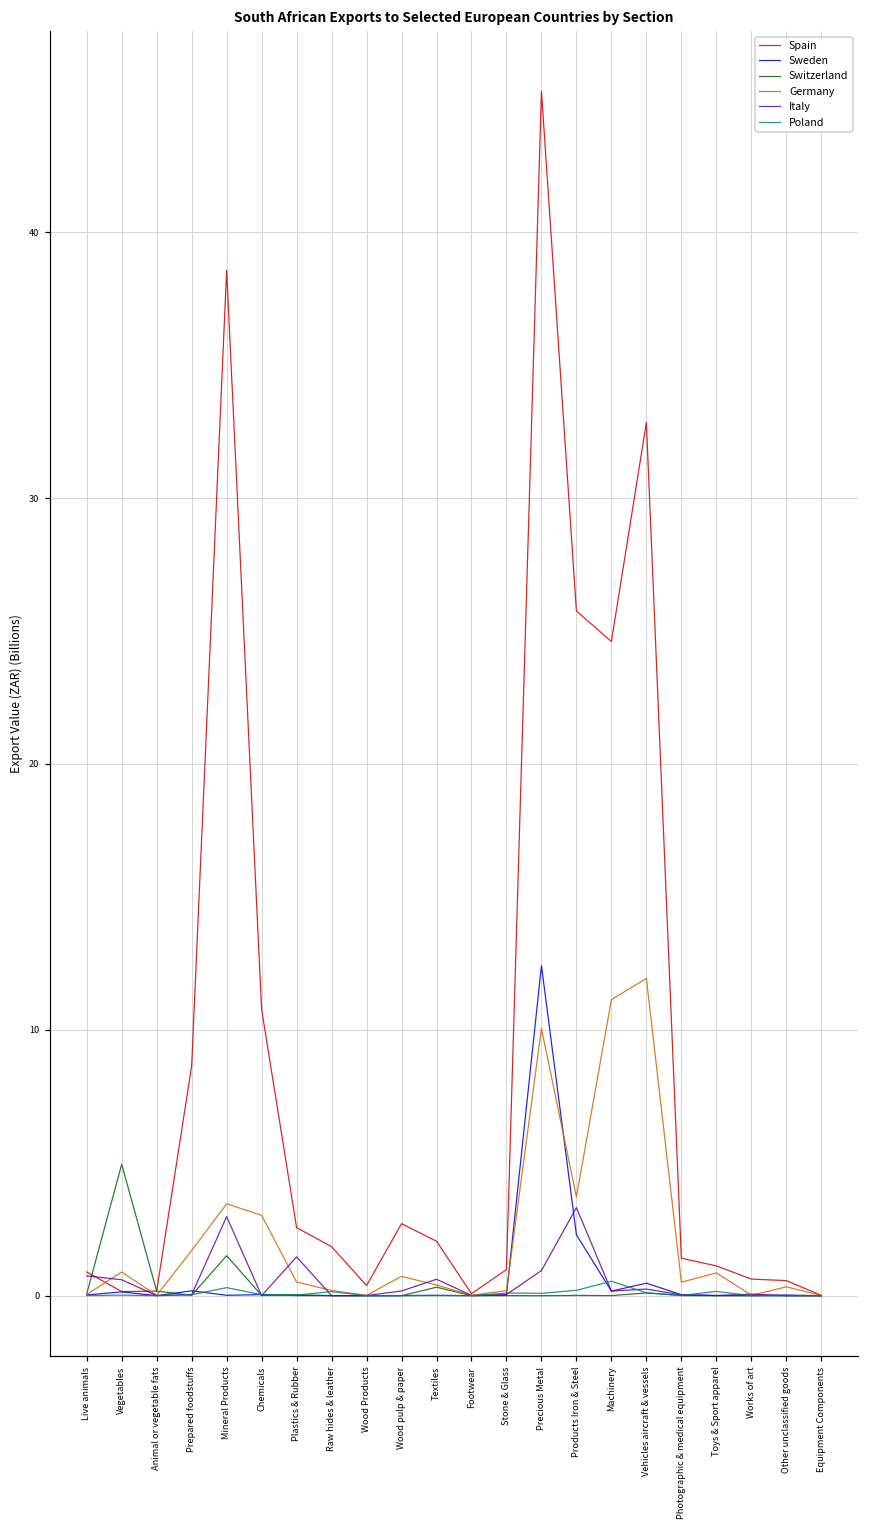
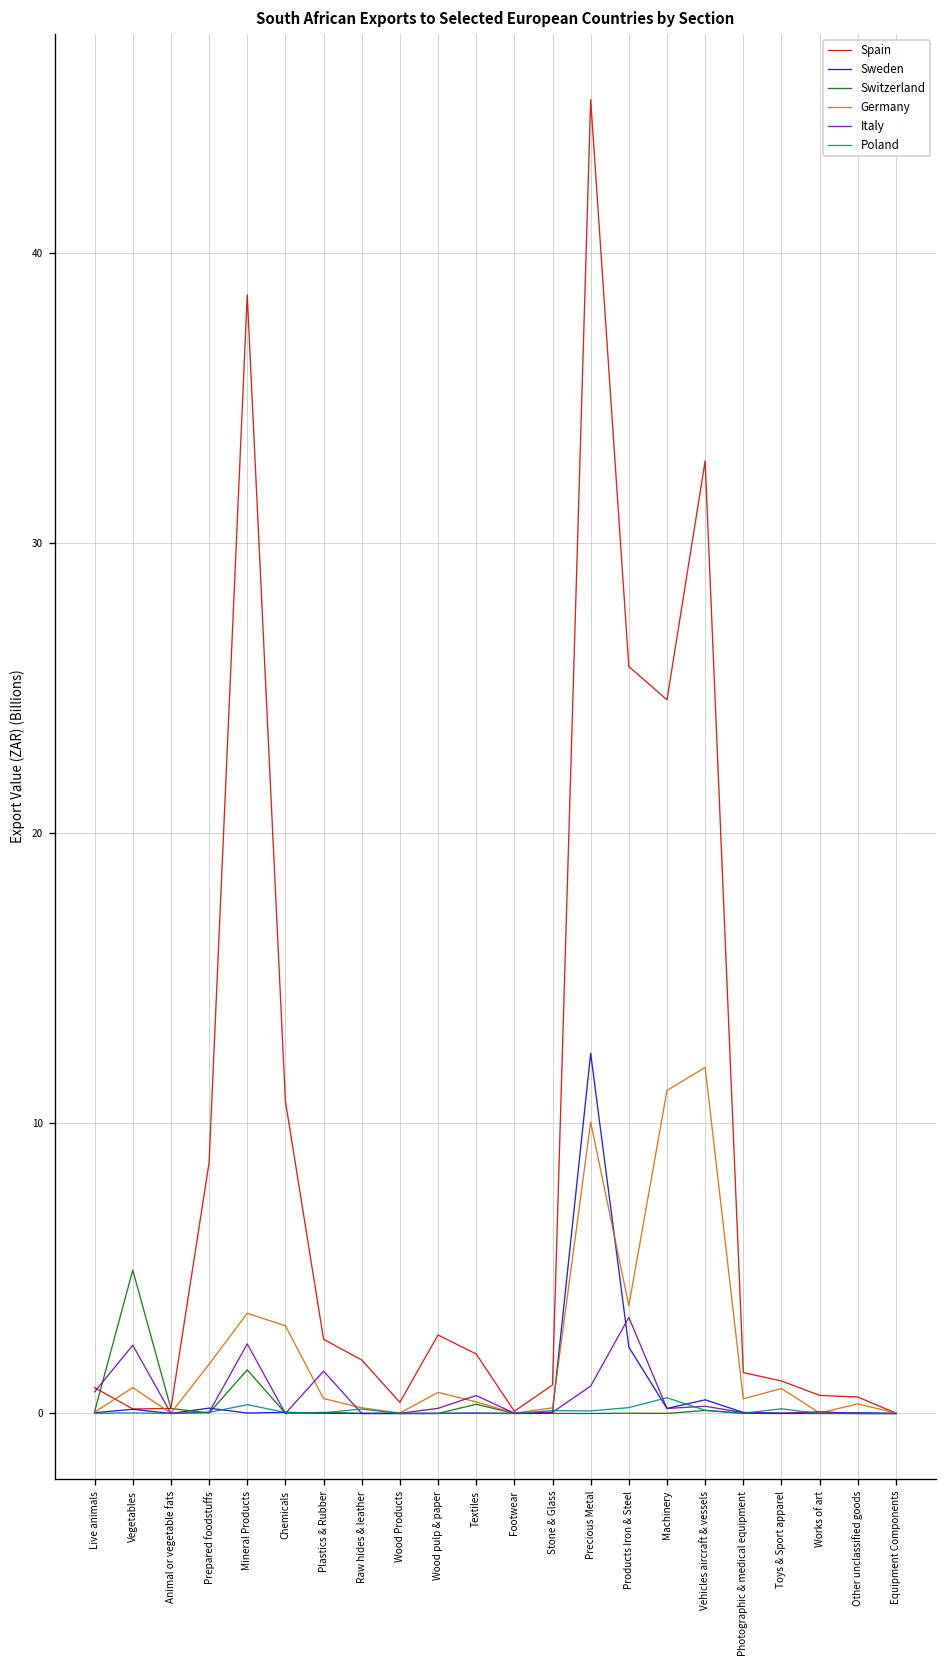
  {
    "Spain": {
      "Live animals": 0.9,
      "Prepared foodstuffs": 8.6,
      "Mineral Products": 38.6,
      "Chemicals": 10.8,
      "Plastics & Rubber": 2.6,
      "Raw hides & leather": 1.8,
      "Wood Products": 0.4,
      "Wood pulp & paper": 2.7,
      "Textiles": 2.1,
      "Stone & Glass": 1.0,
      "Precious Metal": 45.3,
      "Products Iron & Steel": 25.8,
      "Machinery": 24.6,
      "Vehicles aircraft & vessels": 32.8,
      "Photographic & medical equipment": 1.4,
      "Toys & Sport apparel": 1.1,
      "Works of art": 0.6,
      "Other unclassified goods": 0.6
    },
    "Sweden": {
      "Prepared foodstuffs": 0.2,
      "Mineral Products": 0.0,
      "Precious Metal": 12.4,
      "Products Iron & Steel": 2.3,
      "Vehicles aircraft & vessels": 0.5
    },
    "Switzerland": {
      "Vegetables": 4.9,
      "Mineral Products": 1.5,
      "Products Iron & Steel": 0.0,
      "Machinery": 0.0
    },
    "Germany": {
      "Vegetables": 0.9,
      "Prepared foodstuffs": 1.7,
      "Mineral Products": 3.5,
      "Chemicals": 3.0,
      "Plastics & Rubber": 0.5,
      "Wood pulp & paper": 0.7,
      "Precious Metal": 10.0,
      "Products Iron & Steel": 3.7,
      "Machinery": 11.1,
      "Vehicles aircraft & vessels": 11.9,
      "Photographic & medical equipment": 0.5,
      "Toys & Sport apparel": 0.9,
      "Other unclassified goods": 0.3
    },
    "Italy": {
      "Live animals": 0.7,
-     "Vegetables": 0.6,
-     "Mineral Products": 3.0,
+     "Vegetables": 2.4,
+     "Mineral Products": 2.4,
      "Plastics & Rubber": 1.5,
      "Wood pulp & paper": 0.2,
      "Textiles": 0.6,
      "Precious Metal": 0.9,
      "Products Iron & Steel": 3.3,
      "Vehicles aircraft & vessels": 0.3
    },
    "Poland": {
      "Vegetables": 0.0,
      "Mineral Products": 0.3,
      "Products Iron & Steel": 0.2,
      "Machinery": 0.5,
      "Toys & Sport apparel": 0.2
    }
  }
